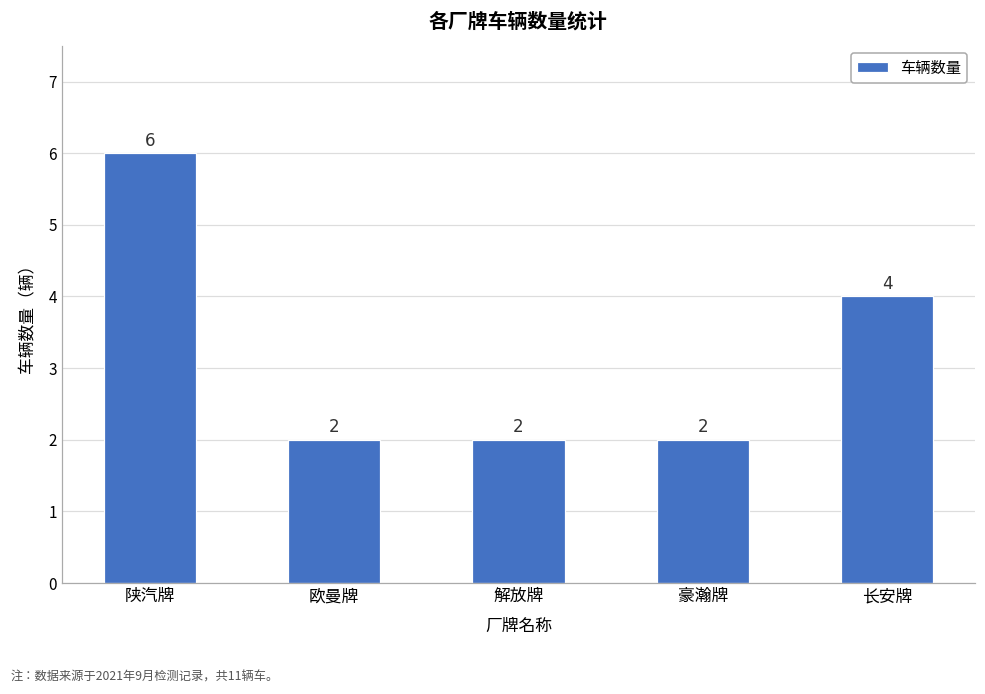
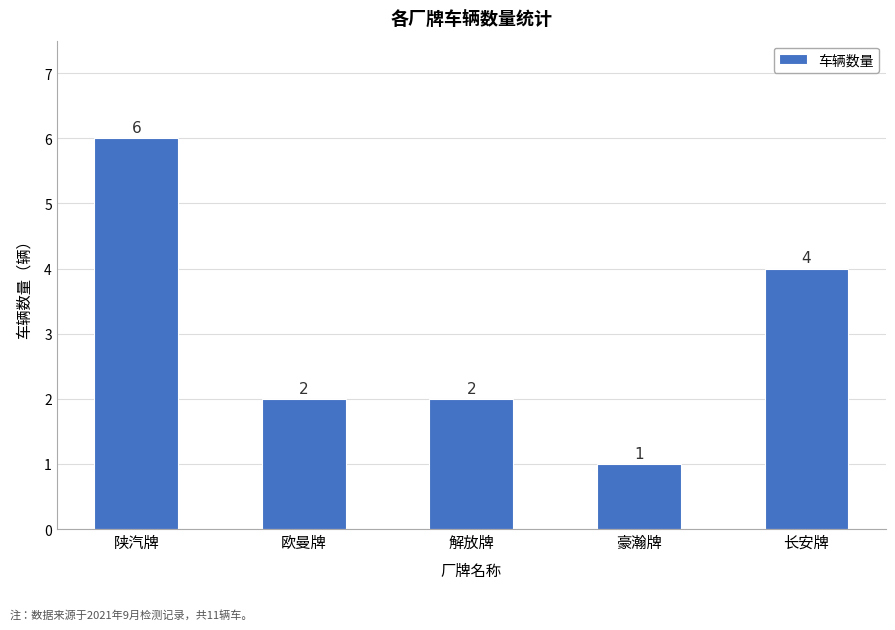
  {
    "陕汽牌": 6,
    "欧曼牌": 2,
    "解放牌": 2,
-   "豪瀚牌": 2,
+   "豪瀚牌": 1,
    "长安牌": 4
  }
